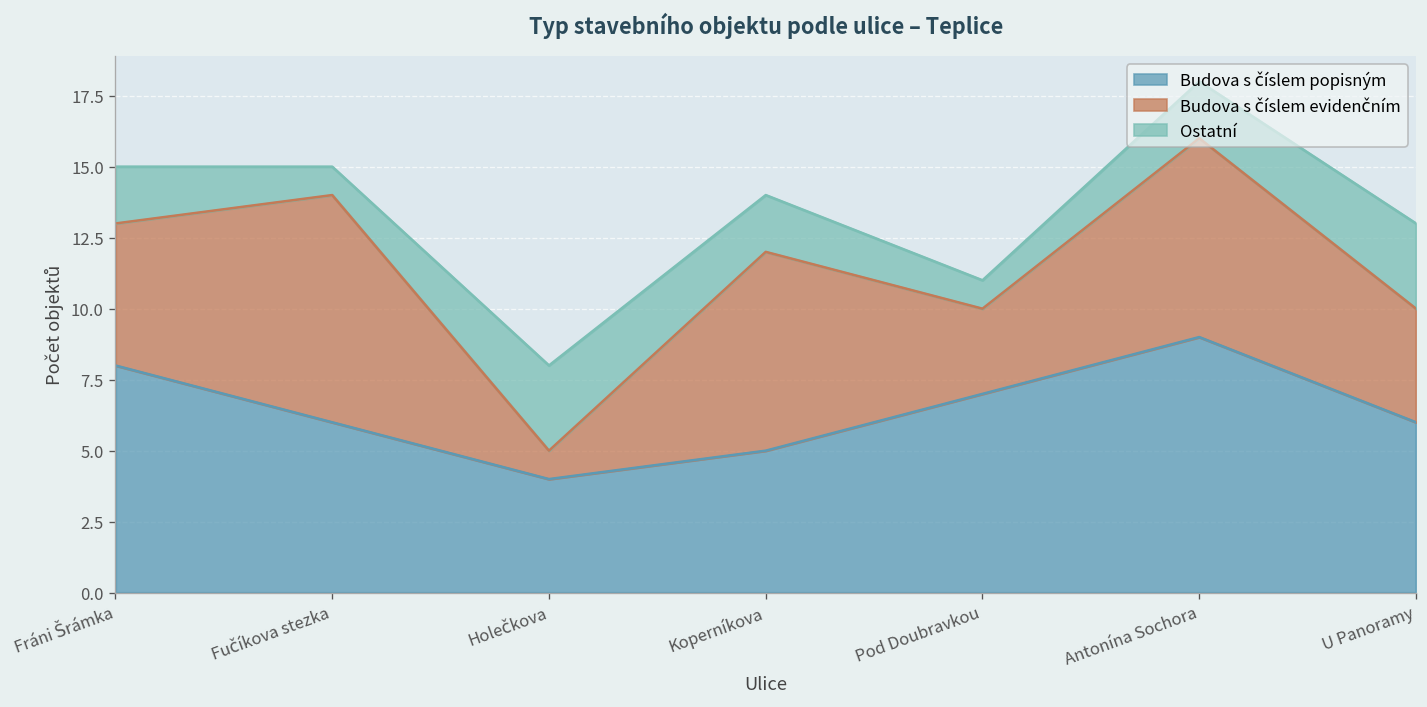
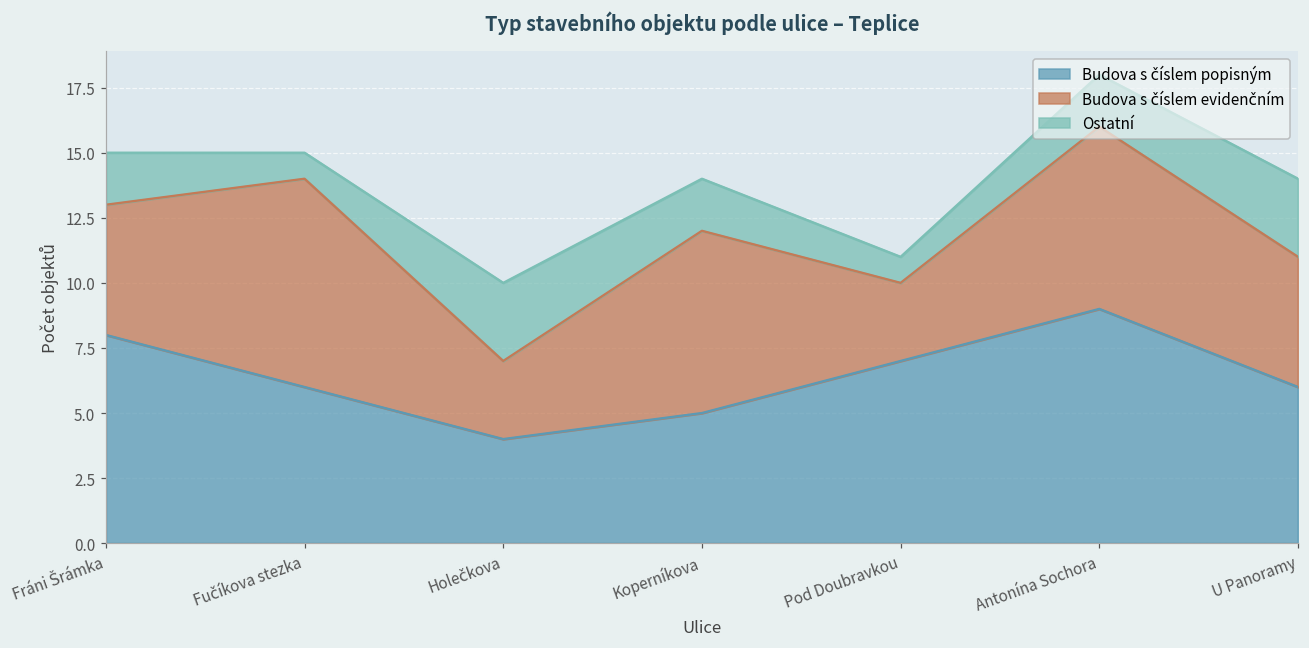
  {
    "Budova s číslem evidenčním": {
      "Fráni Šrámka": 5,
      "Fučíkova stezka": 8,
-     "Holečkova": 1,
+     "Holečkova": 3,
      "Koperníkova": 7,
      "Pod Doubravkou": 3,
-     "U Panoramy": 4
+     "U Panoramy": 5
    }
  }
